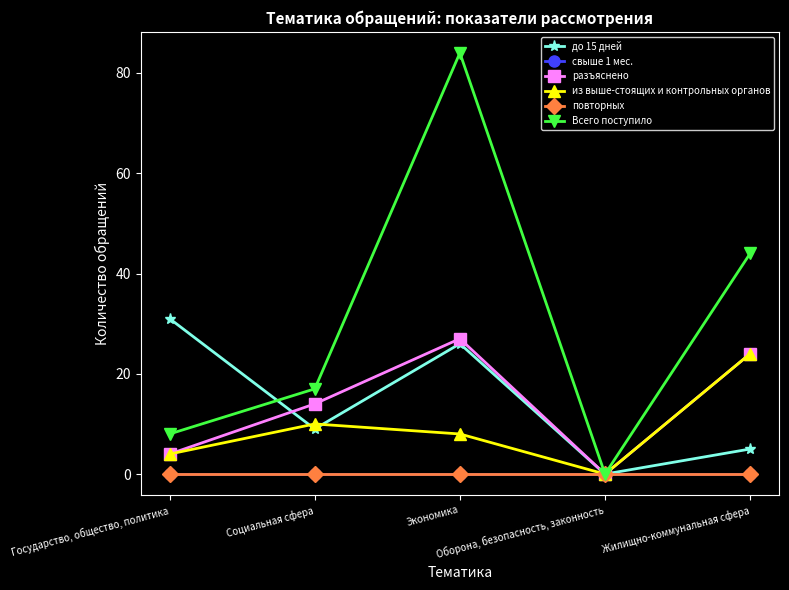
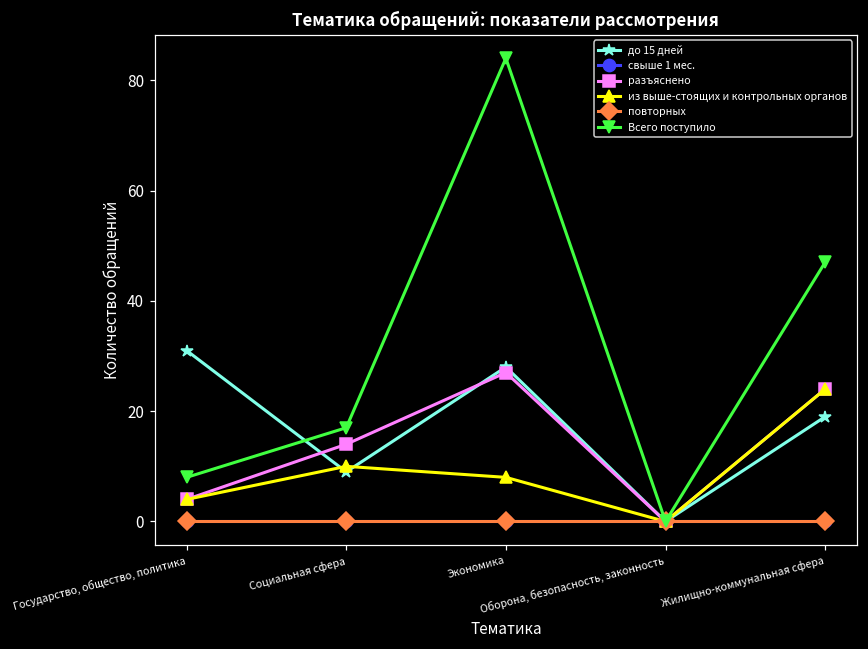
  {
    "до 15 дней": {
      "Государство, общество, политика": 31,
      "Социальная сфера": 9,
-     "Экономика": 26,
-     "Жилищно-коммунальная сфера": 5
+     "Экономика": 28,
+     "Жилищно-коммунальная сфера": 19
    },
    "повторных": {
      "Государство, общество, политика": 0,
      "Социальная сфера": 0,
      "Экономика": 0,
      "Жилищно-коммунальная сфера": 0
    },
    "разъяснено": {
      "Социальная сфера": 14,
      "Экономика": 27
    },
    "из выше-стоящих и контрольных органов": {
      "Социальная сфера": 10,
      "Экономика": 8
    },
    "Всего поступило": {
      "Государство, общество, политика": 8,
      "Социальная сфера": 17,
      "Экономика": 84,
-     "Жилищно-коммунальная сфера": 44
+     "Жилищно-коммунальная сфера": 47
    }
  }
